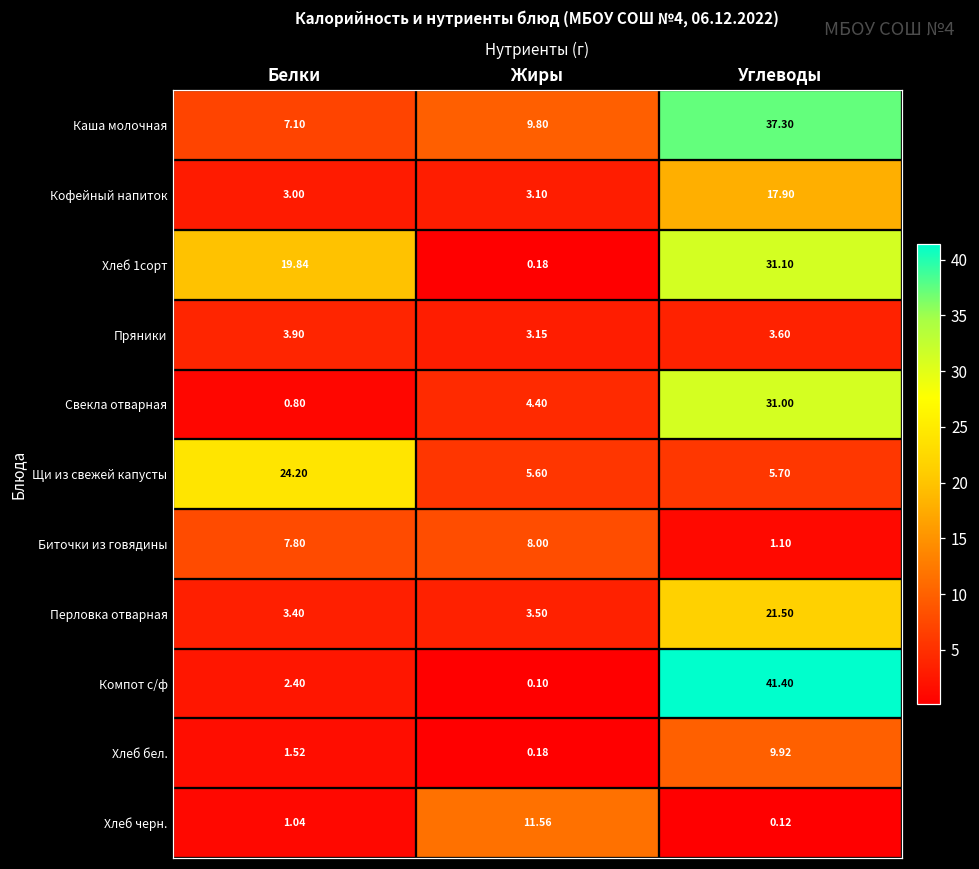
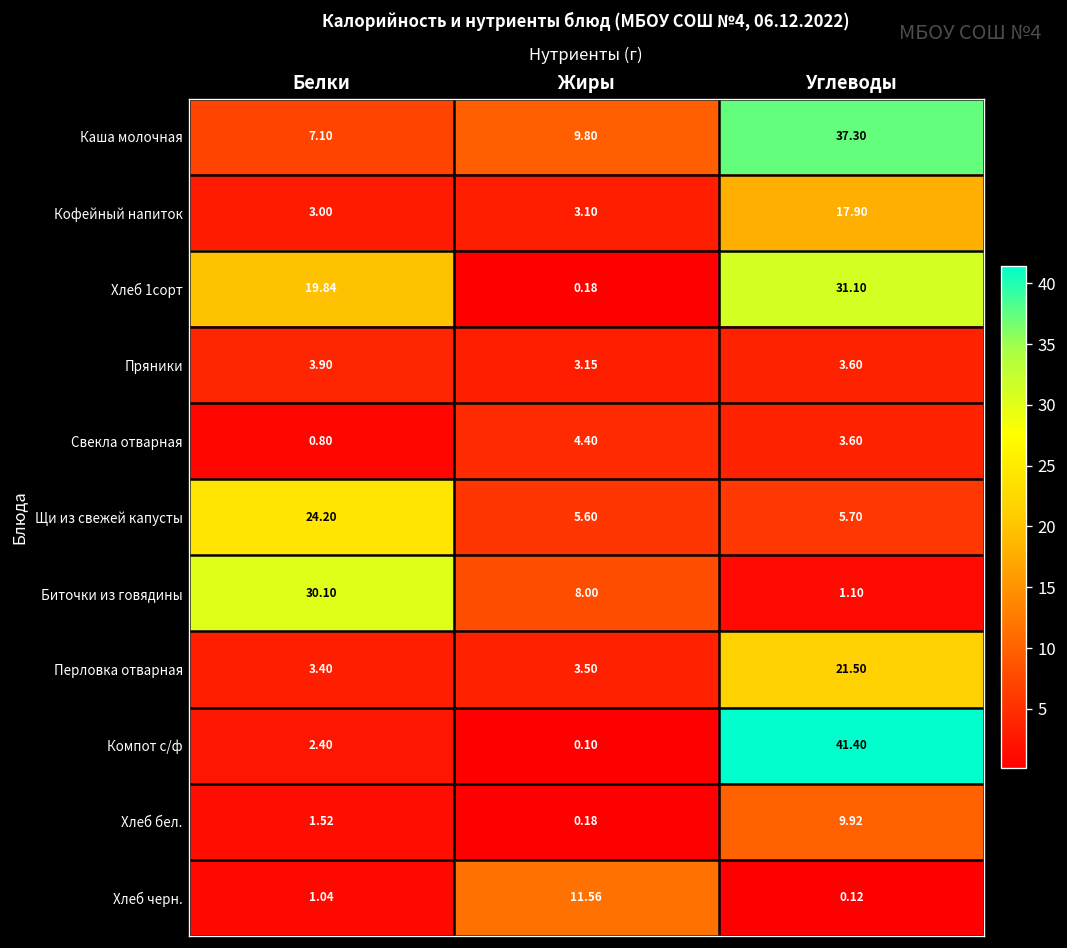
  {
    "Каша молочная": {
      "Белки": 7.10,
      "Жиры": 9.80,
      "Углеводы": 37.30
    },
    "Кофейный напиток": {
      "Белки": 3.00,
      "Жиры": 3.10,
      "Углеводы": 17.90
    },
    "Хлеб 1сорт": {
      "Белки": 19.84,
      "Жиры": 0.18,
      "Углеводы": 31.10
    },
    "Пряники": {
      "Белки": 3.90,
      "Жиры": 3.15,
      "Углеводы": 3.60
    },
    "Свекла отварная": {
      "Белки": 0.80,
      "Жиры": 4.40,
-     "Углеводы": 31.00
+     "Углеводы": 3.60
    },
    "Щи из свежей капусты": {
      "Белки": 24.20,
      "Жиры": 5.60,
      "Углеводы": 5.70
    },
    "Биточки из говядины": {
-     "Белки": 7.80,
+     "Белки": 30.10,
      "Жиры": 8.00,
      "Углеводы": 1.10
    },
    "Перловка отварная": {
      "Белки": 3.40,
      "Жиры": 3.50,
      "Углеводы": 21.50
    },
    "Компот с/ф": {
      "Белки": 2.40,
      "Жиры": 0.10,
      "Углеводы": 41.40
    },
    "Хлеб бел.": {
      "Белки": 1.52,
      "Жиры": 0.18,
      "Углеводы": 9.92
    },
    "Хлеб черн.": {
      "Белки": 1.04,
      "Жиры": 11.56,
      "Углеводы": 0.12
    }
  }
